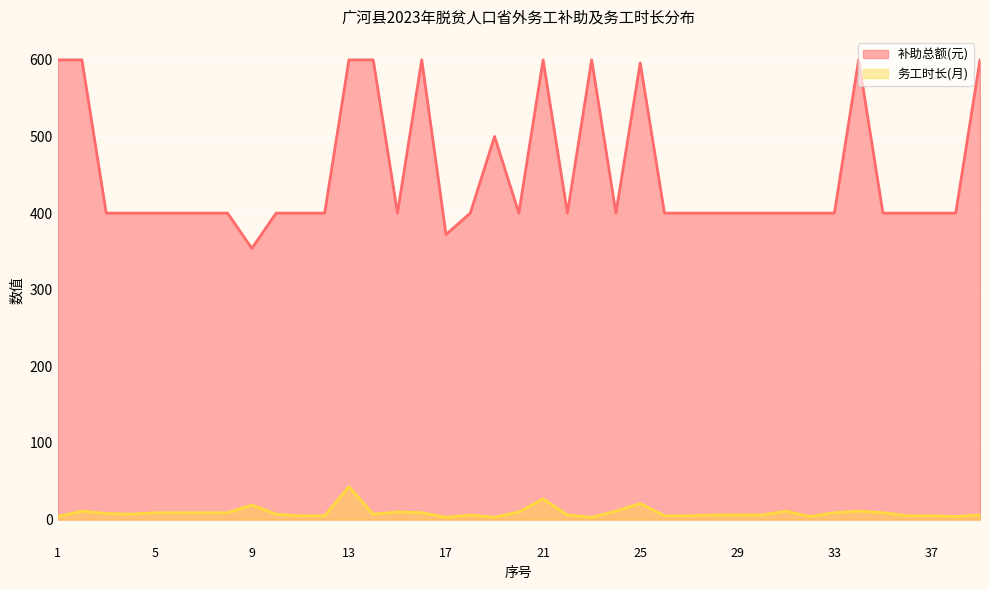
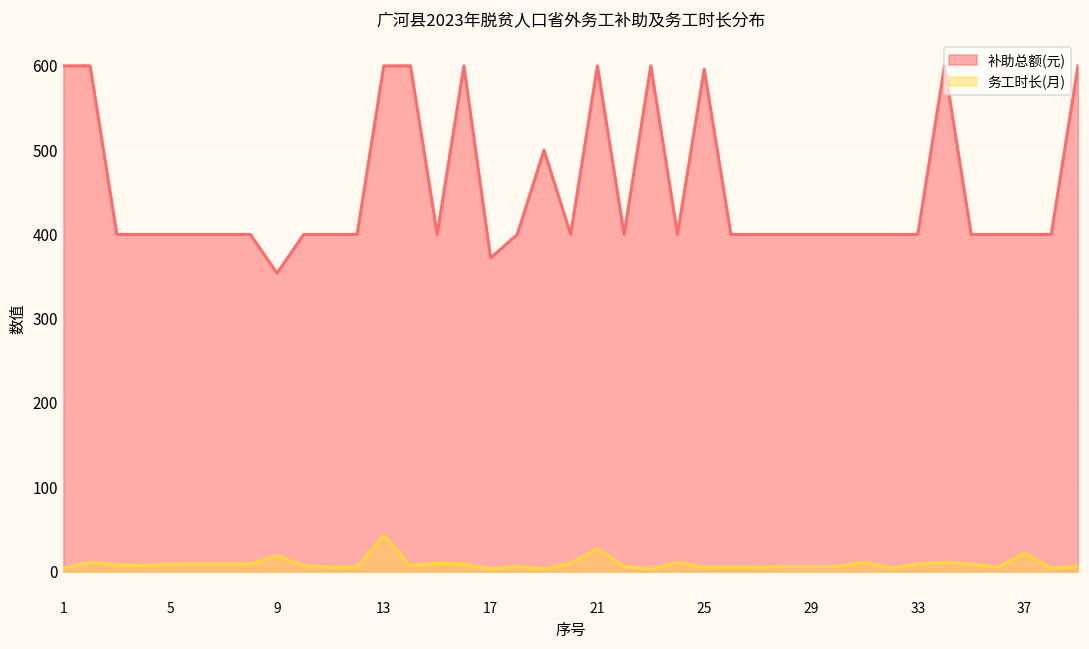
  {
    "补助总额(元)": {
      "1": 600,
      "5": 400,
      "9": 350,
      "13": 600,
      "17": 370,
      "21": 600,
      "25": 600,
      "29": 400,
      "33": 400,
      "37": 400
    },
    "务工时长(月)": {
      "1": 0,
      "5": 10,
      "9": 20,
      "13": 40,
      "17": 0,
      "21": 30,
-     "25": 20,
+     "25": 10,
      "29": 10,
      "33": 10,
-     "37": 10
+     "37": 20
    }
  }
